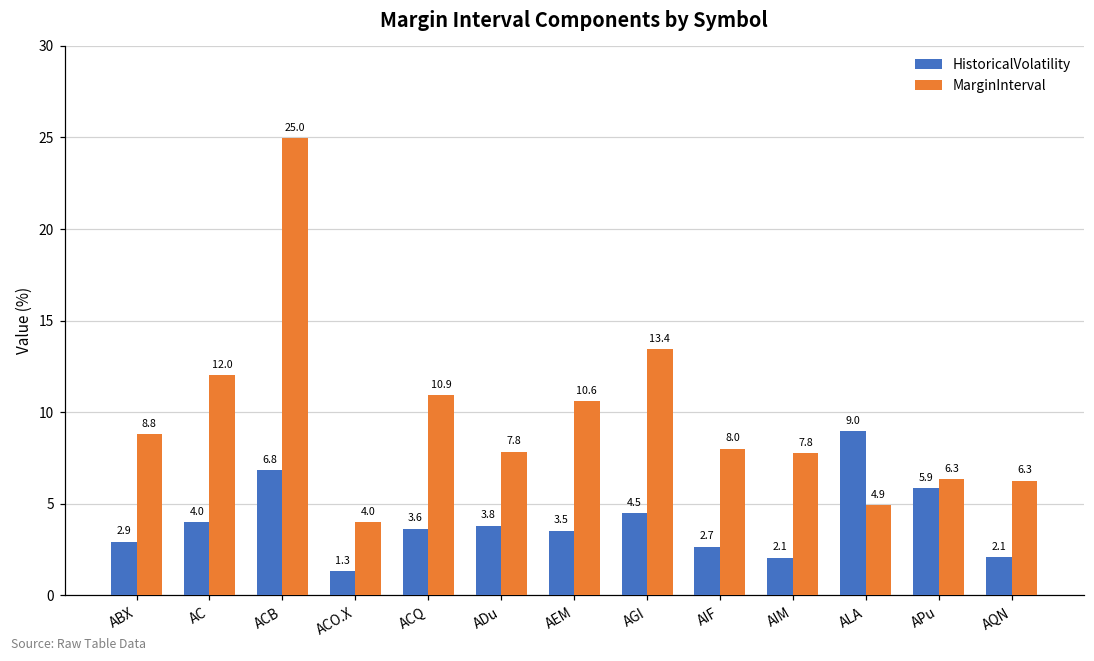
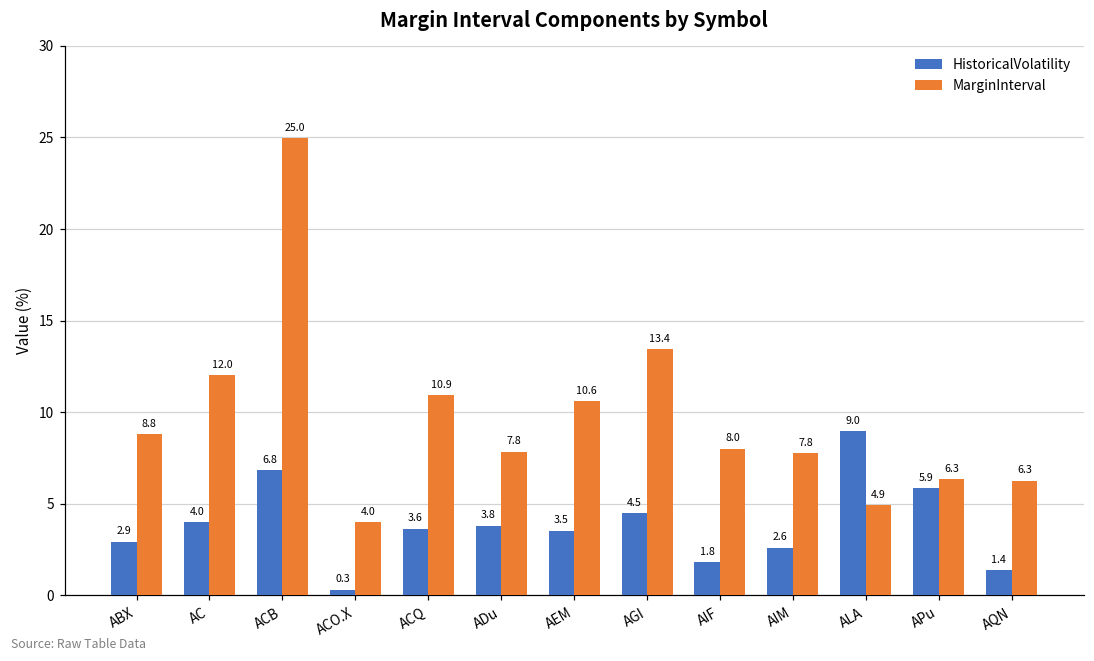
  {
    "HistoricalVolatility": {
      "ABX": 2.9,
      "AC": 4.0,
      "ACB": 6.8,
-     "ACO.X": 1.3,
+     "ACO.X": 0.3,
      "ACQ": 3.6,
      "ADu": 3.8,
      "AEM": 3.5,
      "AGI": 4.5,
-     "AIF": 2.7,
-     "AIM": 2.1,
+     "AIF": 1.8,
+     "AIM": 2.6,
      "ALA": 9.0,
      "APu": 5.9,
-     "AQN": 2.1
+     "AQN": 1.4
    },
    "MarginInterval": {
      "ABX": 8.8,
      "AC": 12.0,
      "ACB": 25.0,
      "ACO.X": 4.0,
      "ACQ": 10.9,
      "ADu": 7.8,
      "AEM": 10.6,
      "AGI": 13.4,
      "AIF": 8.0,
      "AIM": 7.8,
      "ALA": 4.9,
      "APu": 6.3,
      "AQN": 6.3
    }
  }
